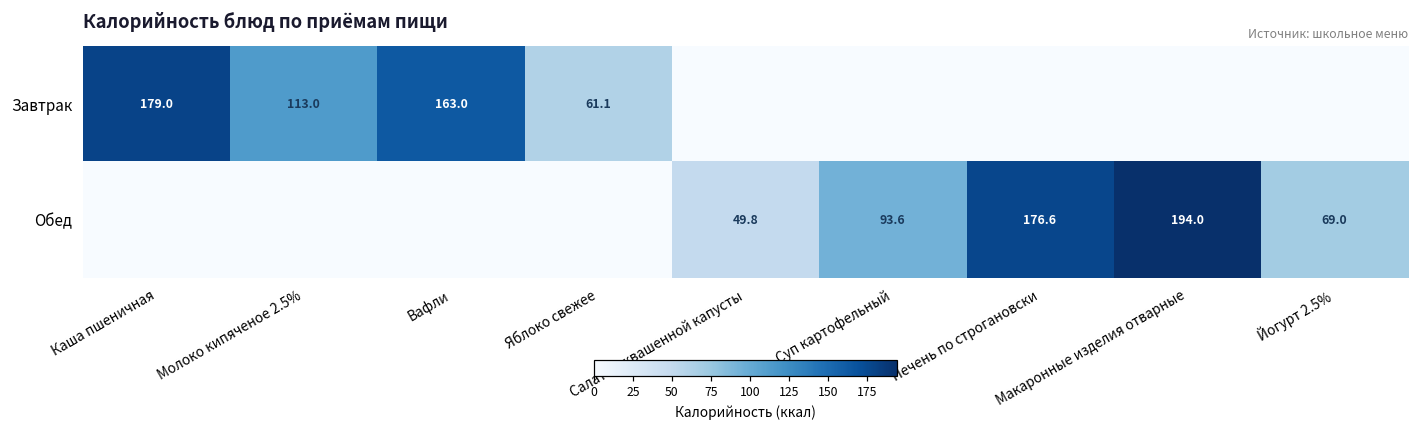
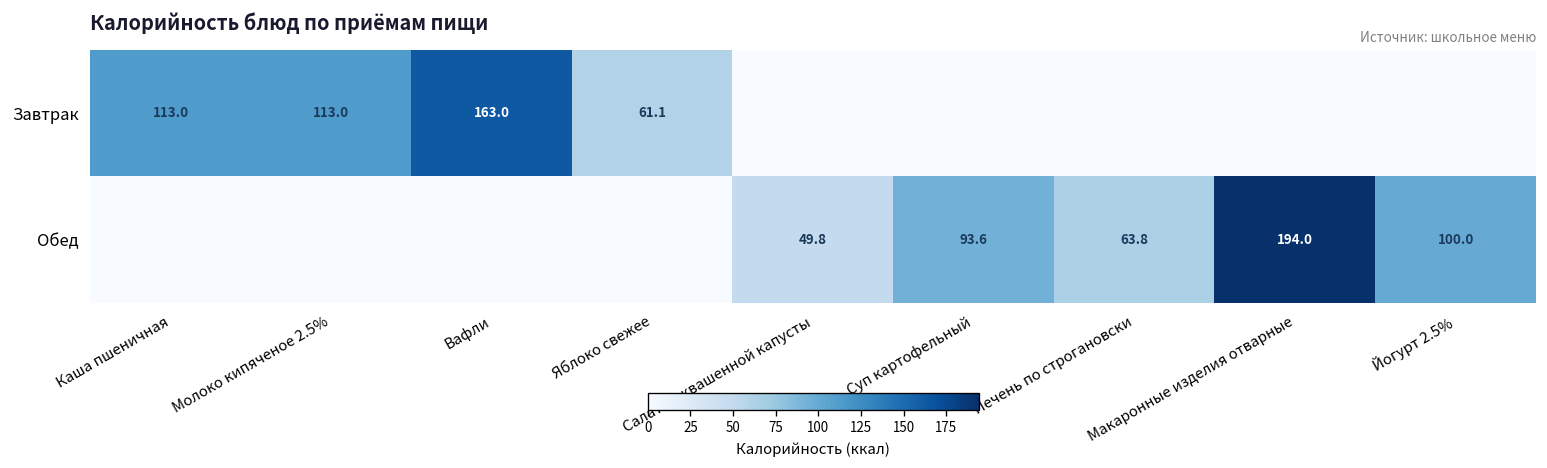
  {
    "Завтрак": {
-     "Каша пшеничная": 179.0,
+     "Каша пшеничная": 113.0,
      "Молоко кипяченое 2.5%": 113.0,
      "Вафли": 163.0,
      "Яблоко свежее": 61.1
    },
    "Обед": {
      "Салат из квашенной капусты": 49.8,
      "Суп картофельный": 93.6,
-     "Печень по строгановски": 176.6,
+     "Печень по строгановски": 63.8,
      "Макаронные изделия отварные": 194.0,
-     "Йогурт 2.5%": 69.0
+     "Йогурт 2.5%": 100.0
    }
  }
